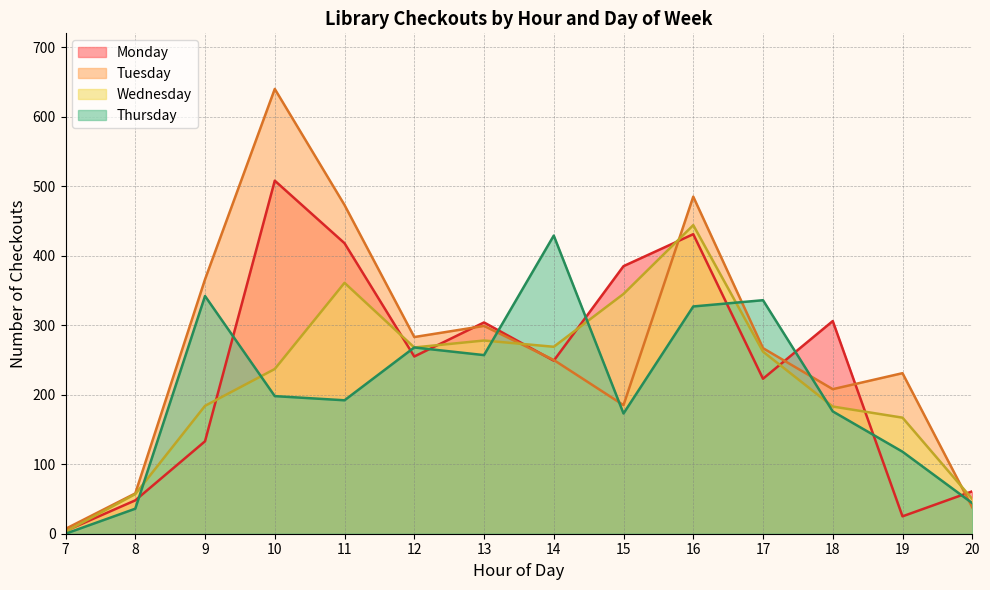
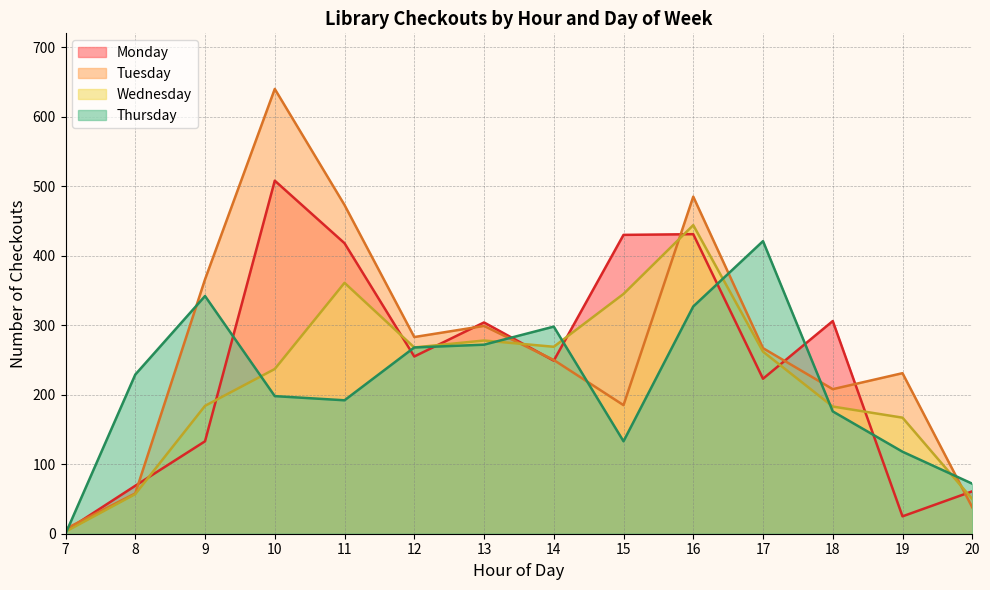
  {
    "Monday": {
-     "8": 50,
+     "8": 70,
      "9": 130,
      "10": 510,
      "11": 420,
      "12": 260,
      "13": 300,
-     "15": 390,
+     "15": 430,
      "16": 430,
      "17": 220,
      "18": 310,
      "19": 30,
      "20": 60
    },
    "Thursday": {
-     "8": 40,
+     "8": 230,
      "9": 340,
      "10": 200,
      "11": 190,
-     "13": 260,
-     "14": 430,
-     "15": 170,
+     "13": 270,
+     "14": 300,
+     "15": 130,
      "16": 330,
-     "17": 340,
+     "17": 420,
      "18": 180,
      "19": 120,
-     "20": 40
+     "20": 70
    }
  }
